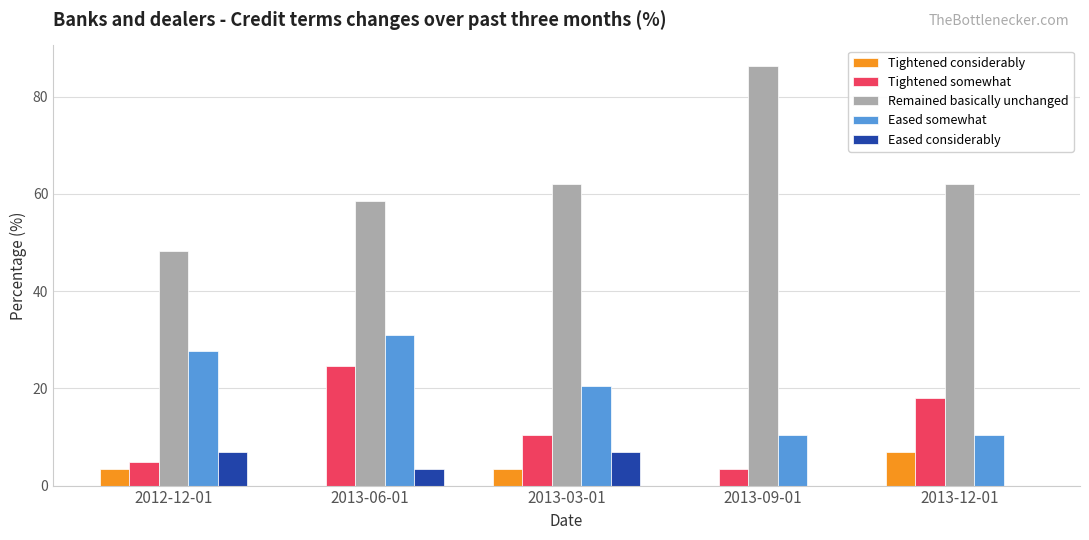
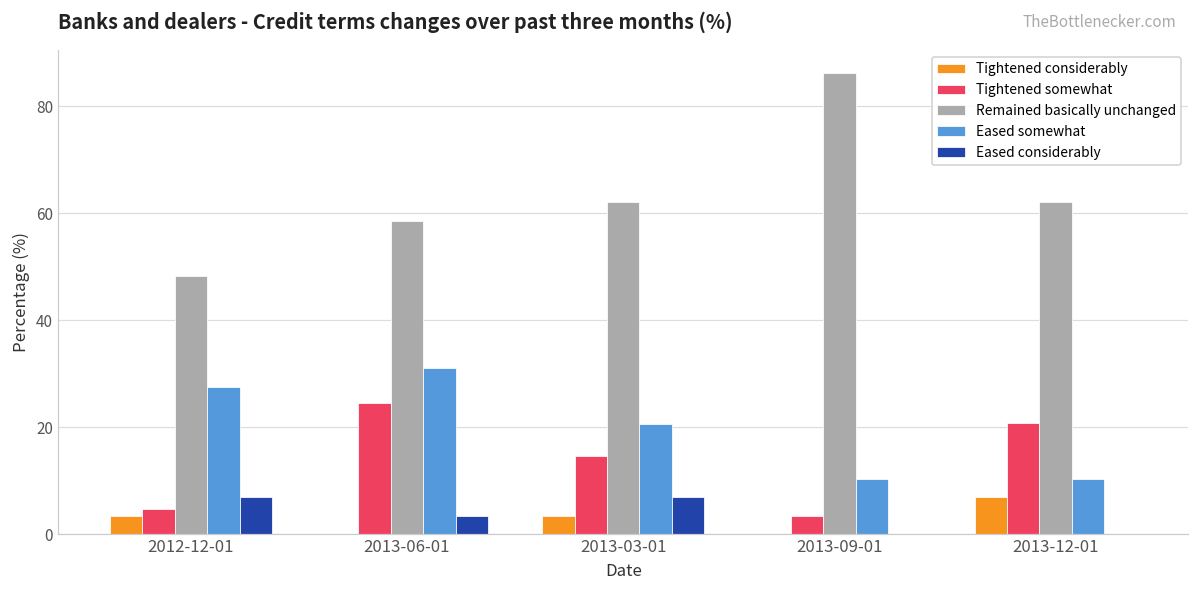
  {
    "Tightened considerably": {
      "2012-12-01": 3,
      "2013-06-01": 0,
      "2013-03-01": 3,
      "2013-09-01": 0,
      "2013-12-01": 7
    },
    "Tightened somewhat": {
      "2012-12-01": 5,
      "2013-06-01": 25,
-     "2013-03-01": 10,
+     "2013-03-01": 15,
      "2013-09-01": 3,
-     "2013-12-01": 18
+     "2013-12-01": 21
    },
    "Remained basically unchanged": {
      "2012-12-01": 48,
      "2013-06-01": 59,
      "2013-03-01": 62,
      "2013-09-01": 86,
      "2013-12-01": 62
    },
    "Eased somewhat": {
      "2012-12-01": 28,
      "2013-06-01": 31,
      "2013-03-01": 21,
      "2013-09-01": 10,
      "2013-12-01": 10
    },
    "Eased considerably": {
      "2012-12-01": 7,
      "2013-06-01": 3,
      "2013-03-01": 7,
      "2013-09-01": 0,
      "2013-12-01": 0
    }
  }
